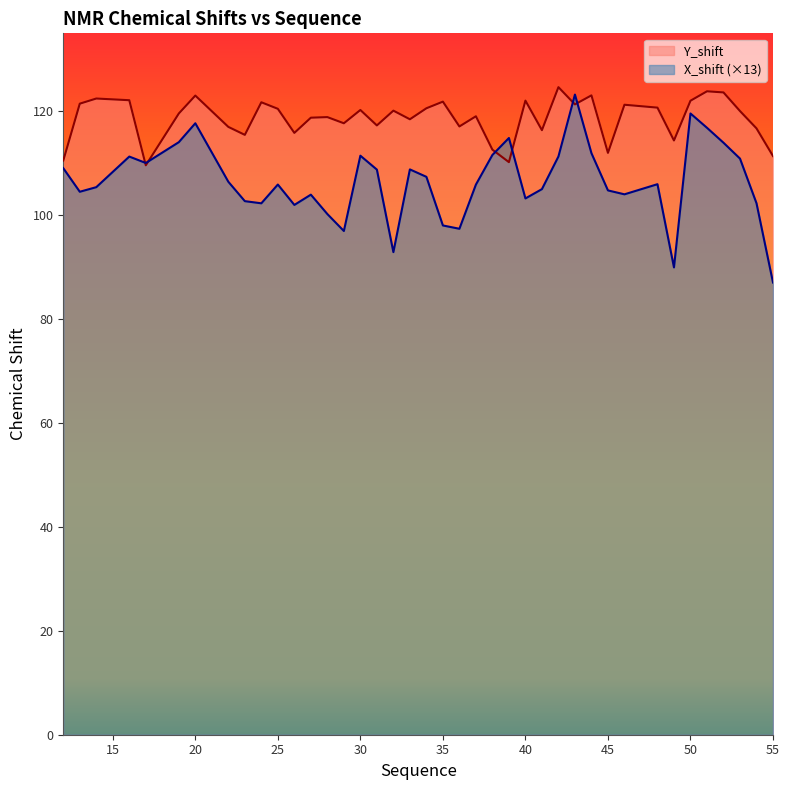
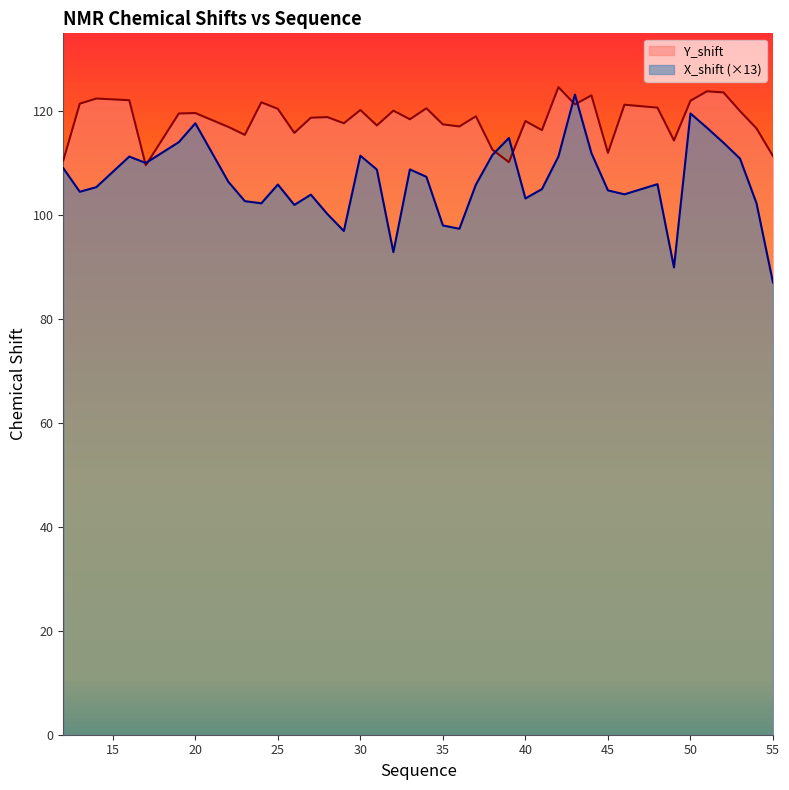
  {
    "Y_shift": {
-     "20": 123,
+     "20": 120,
      "25": 120,
      "30": 120,
-     "35": 122,
-     "40": 122,
+     "35": 117,
+     "40": 118,
      "45": 112,
      "50": 122,
      "55": 111
    },
    "X_shift (×13)": {
      "20": 118,
      "25": 106,
      "30": 111,
      "35": 98,
      "40": 103,
      "45": 105,
      "50": 120,
      "55": 87
    }
  }
